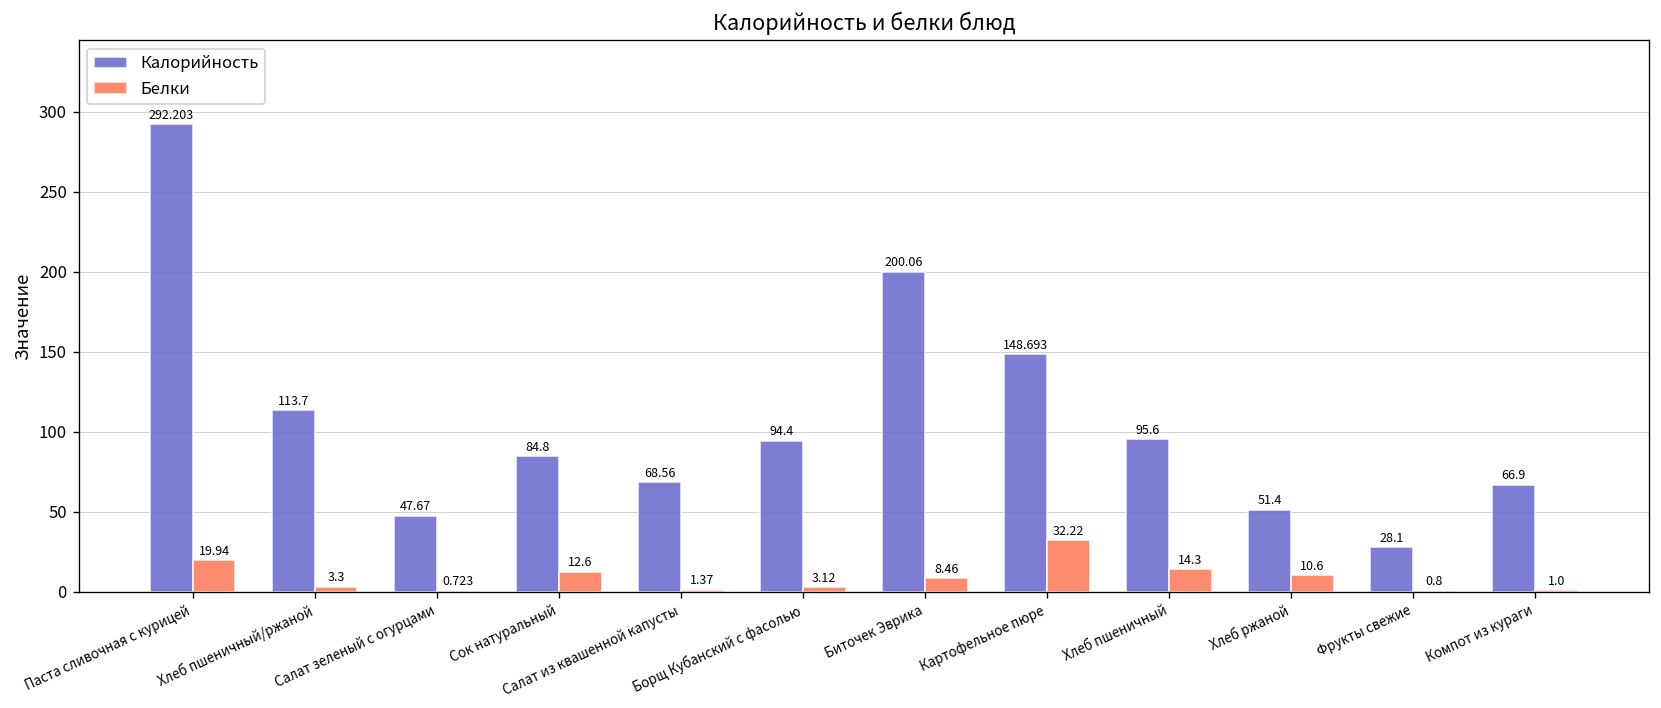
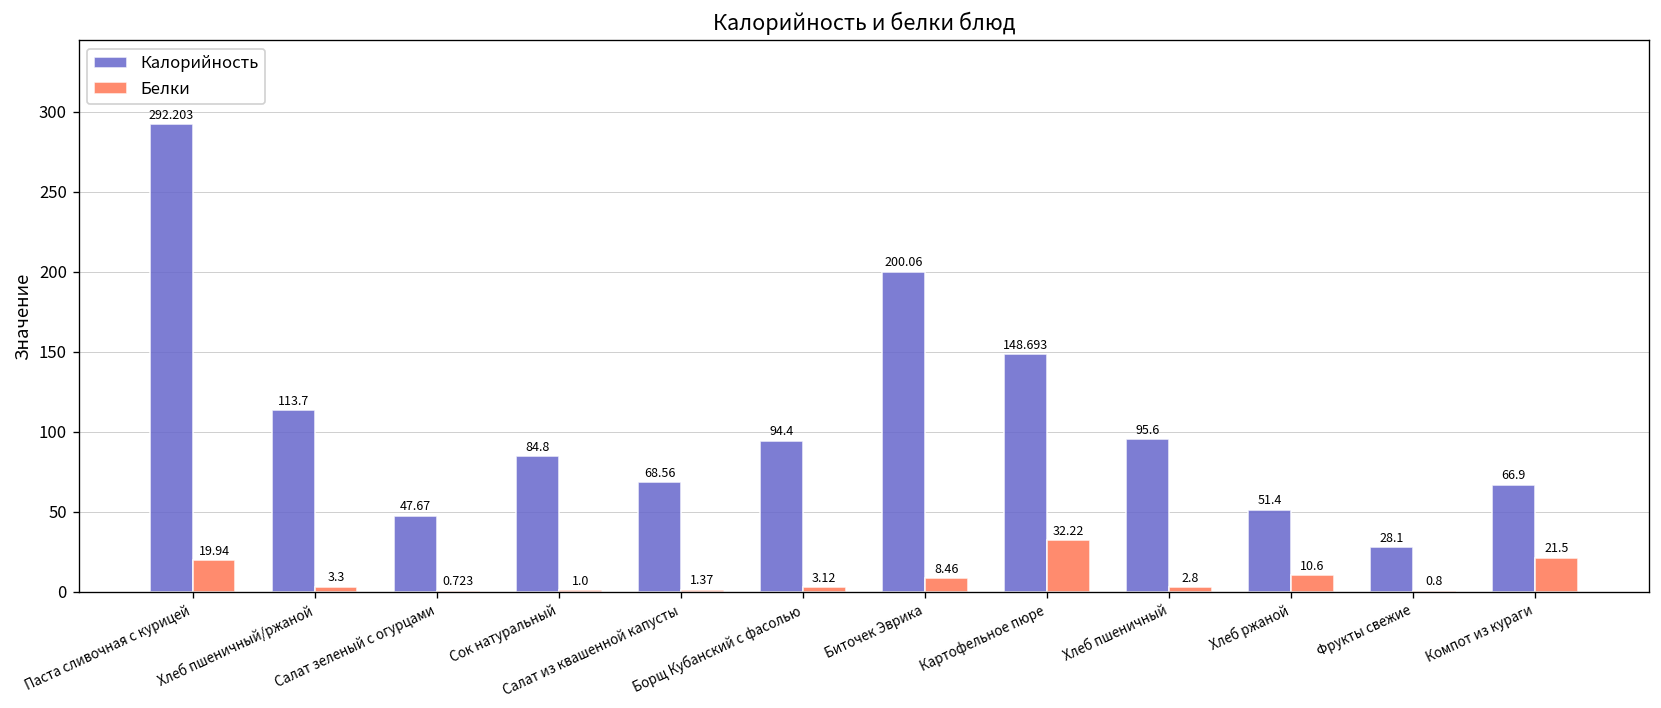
  {
    "Калорийность": {
      "Паста сливочная с курицей": 292.203,
      "Хлеб пшеничный/ржаной": 113.7,
      "Салат зеленый с огурцами": 47.67,
      "Сок натуральный": 84.8,
      "Салат из квашенной капусты": 68.56,
      "Борщ Кубанский с фасолью": 94.4,
      "Биточек Эврика": 200.06,
      "Картофельное пюре": 148.693,
      "Хлеб пшеничный": 95.6,
      "Хлеб ржаной": 51.4,
      "Фрукты свежие": 28.1,
      "Компот из кураги": 66.9
    },
    "Белки": {
      "Паста сливочная с курицей": 19.94,
      "Хлеб пшеничный/ржаной": 3.3,
      "Салат зеленый с огурцами": 0.723,
-     "Сок натуральный": 12.6,
+     "Сок натуральный": 1.0,
      "Салат из квашенной капусты": 1.37,
      "Борщ Кубанский с фасолью": 3.12,
      "Биточек Эврика": 8.46,
      "Картофельное пюре": 32.22,
-     "Хлеб пшеничный": 14.3,
+     "Хлеб пшеничный": 2.8,
      "Хлеб ржаной": 10.6,
      "Фрукты свежие": 0.8,
-     "Компот из кураги": 1.0
+     "Компот из кураги": 21.5
    }
  }
